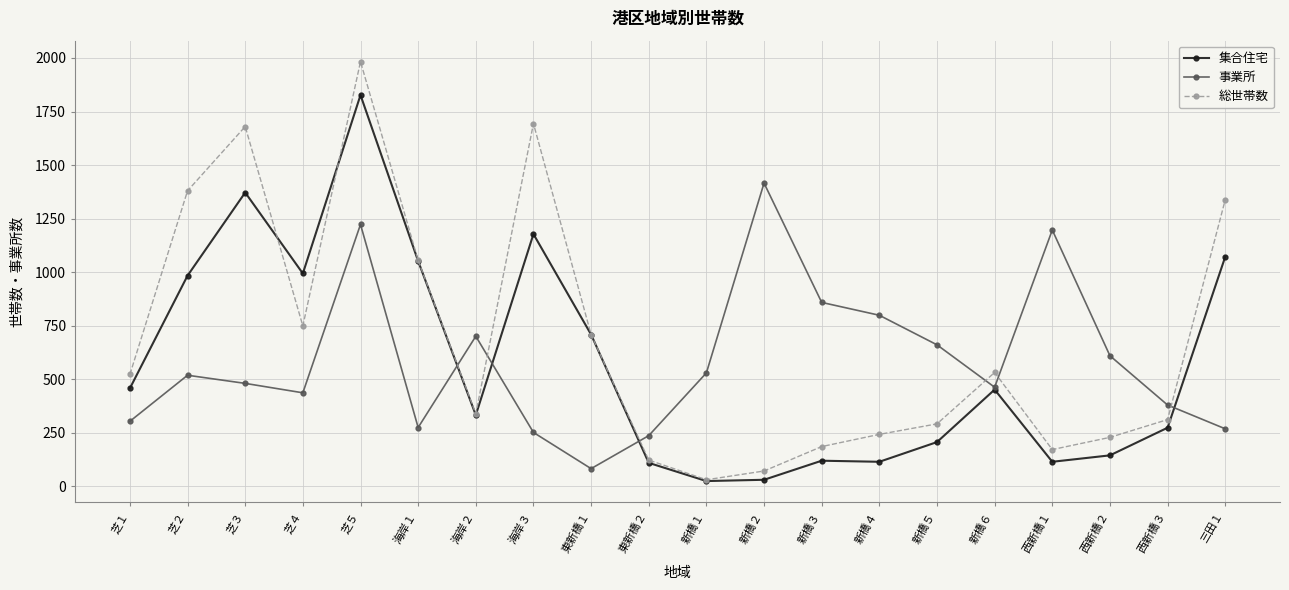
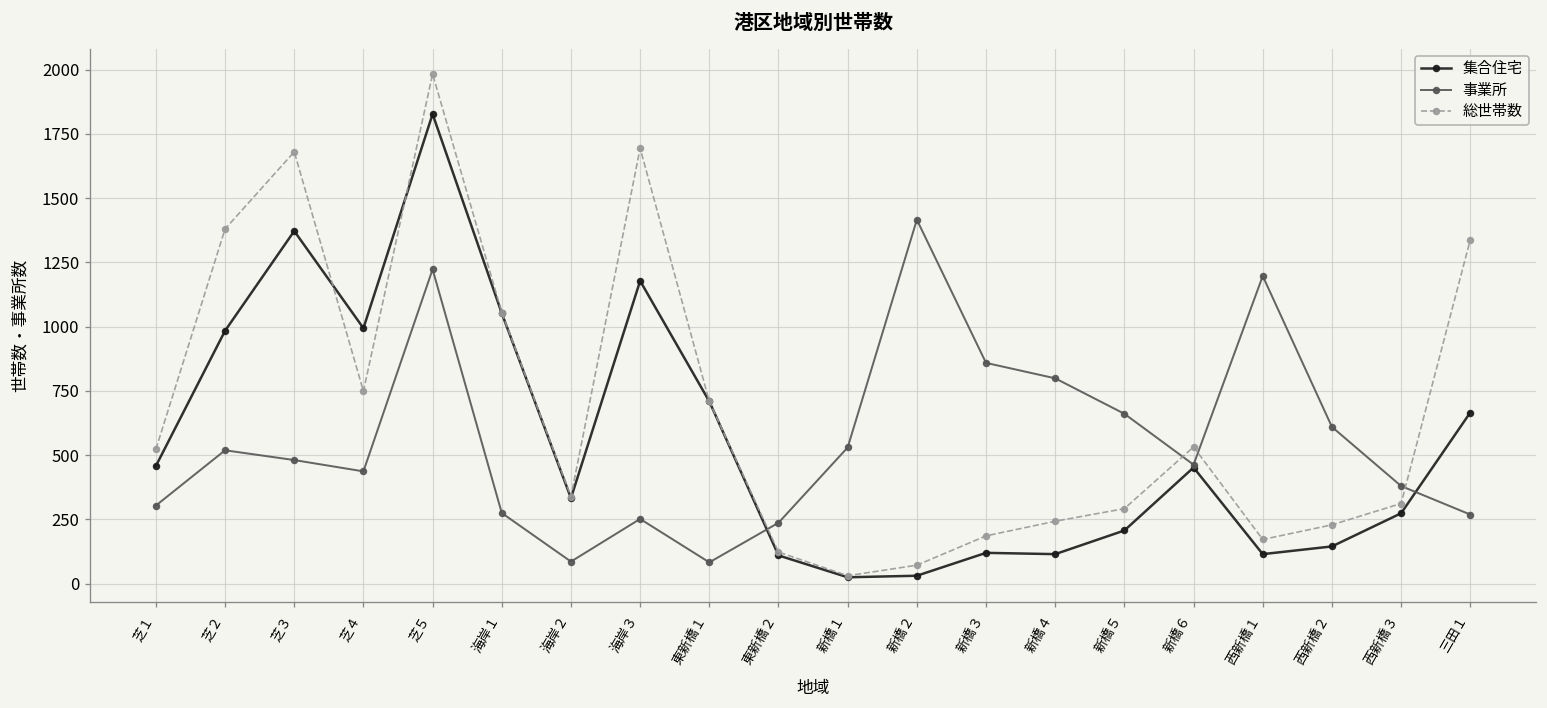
  {
    "集合住宅": {
      "芝１": 460,
      "芝２": 980,
      "芝３": 1370,
      "芝４": 990,
      "芝５": 1830,
      "海岸３": 1180,
      "東新橋２": 110,
      "新橋２": 30,
      "新橋３": 120,
      "新橋４": 120,
      "新橋５": 210,
      "西新橋１": 120,
      "西新橋２": 150,
      "西新橋３": 270,
-     "三田１": 1070
+     "三田１": 670
    },
    "事業所": {
      "芝１": 300,
      "芝２": 520,
      "芝３": 480,
      "芝４": 440,
      "芝５": 1220,
      "海岸１": 280,
-     "海岸２": 700,
+     "海岸２": 90,
      "海岸３": 250,
      "東新橋１": 80,
      "東新橋２": 240,
      "新橋１": 530,
      "新橋２": 1420,
      "新橋３": 860,
      "新橋４": 800,
      "新橋５": 660,
      "西新橋１": 1200,
      "西新橋２": 610,
      "西新橋３": 380,
      "三田１": 270
    },
    "総世帯数": {
      "芝１": 520,
      "芝２": 1380,
      "芝３": 1680,
      "芝４": 750,
      "芝５": 1980,
      "海岸３": 1690,
      "東新橋２": 120,
      "新橋２": 70,
      "新橋３": 190,
      "新橋４": 240,
      "新橋５": 290,
      "新橋６": 530,
      "西新橋１": 170,
      "西新橋２": 230,
      "西新橋３": 310,
      "三田１": 1340
    }
  }
